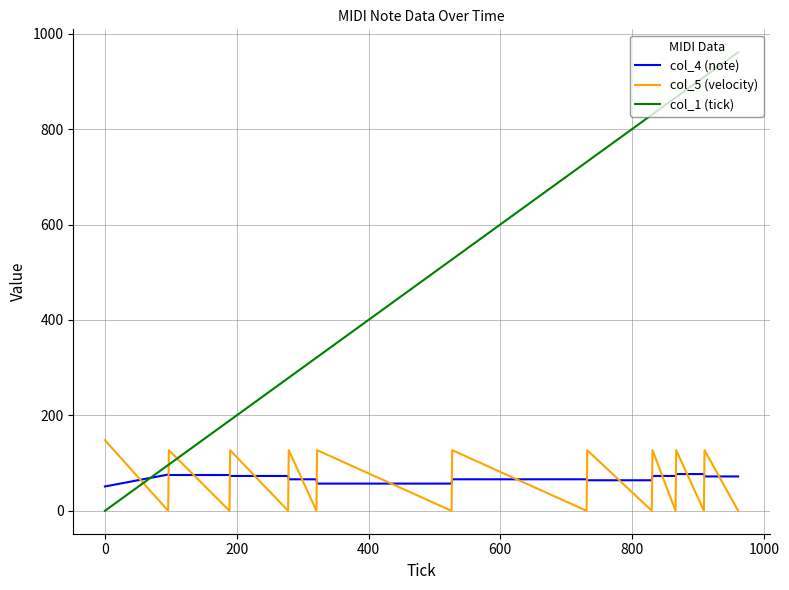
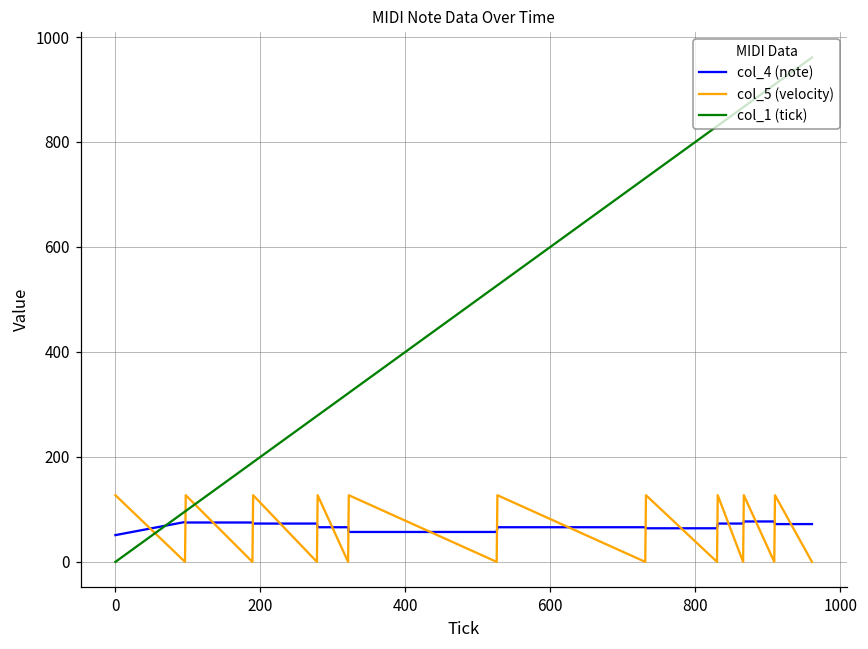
  {
    "col_4 (note)": {
      "0": 50
    },
    "col_5 (velocity)": {
-     "0": 150
+     "0": 130
    },
    "col_1 (tick)": {
      "0": 0
    }
  }
